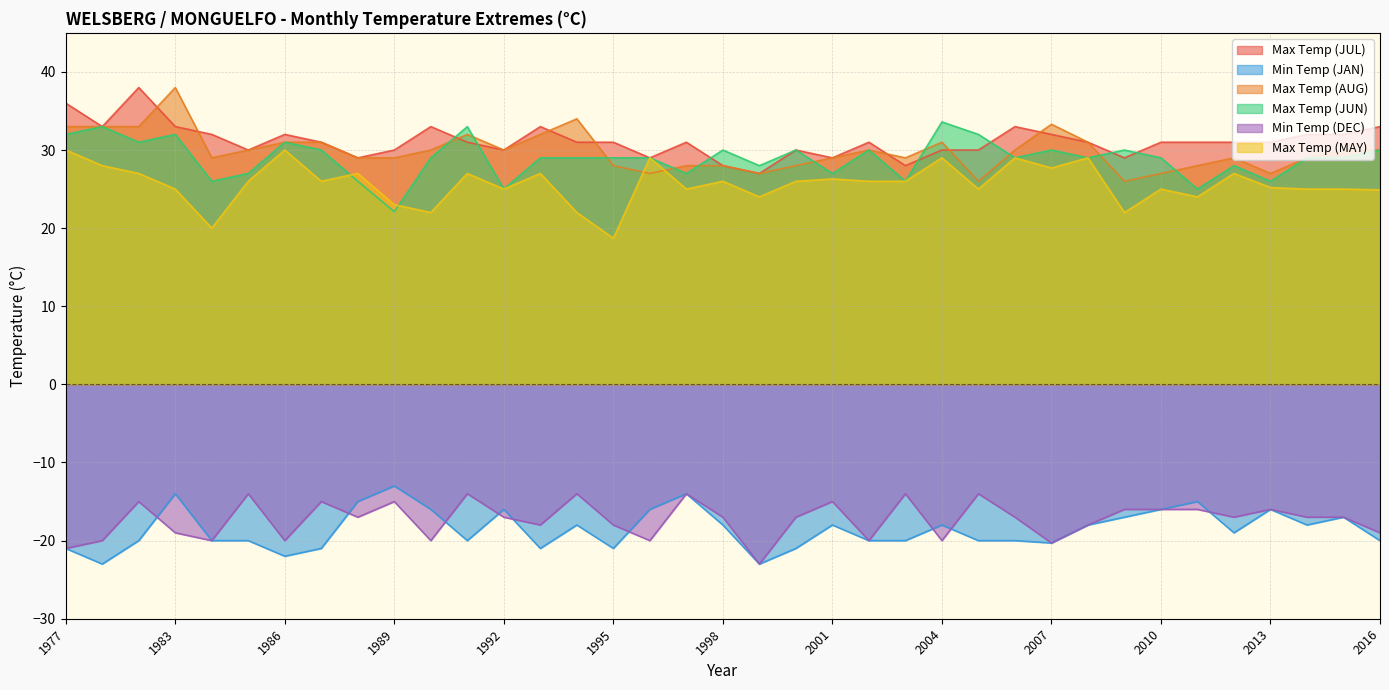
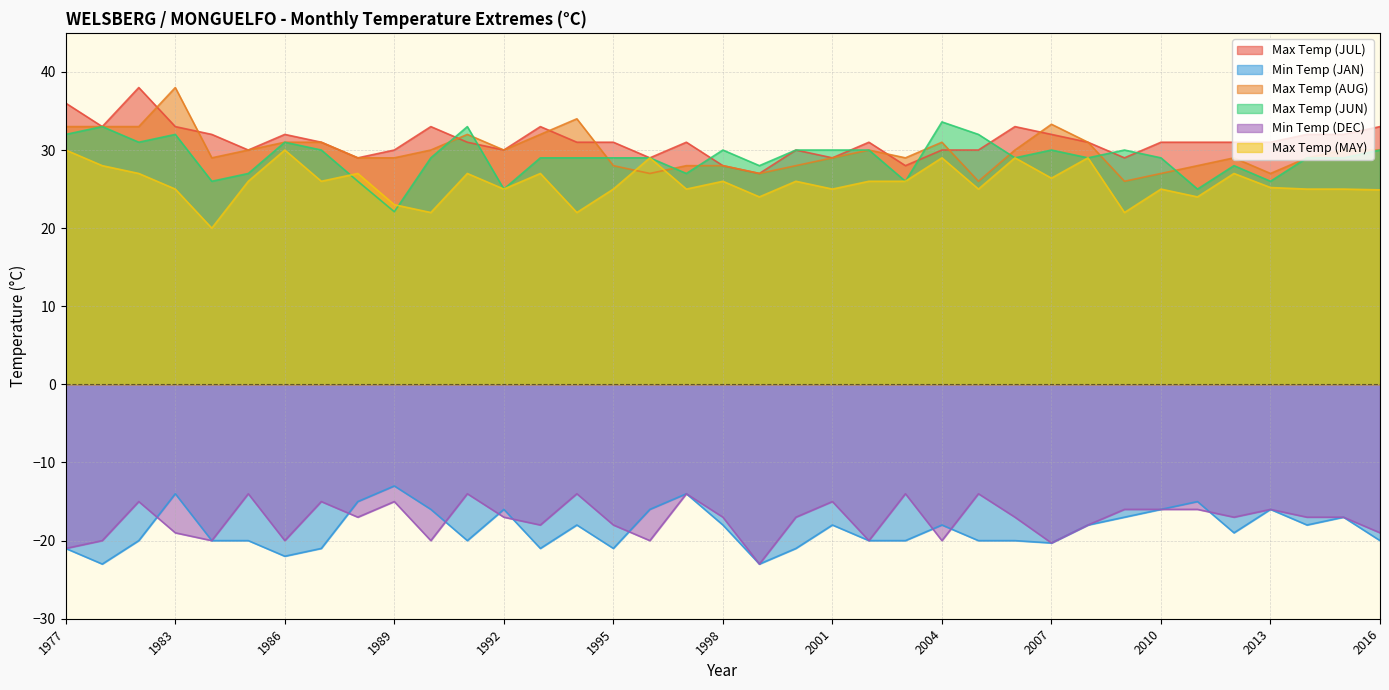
  {
    "Max Temp (JUN)": {
      "1977": 32,
      "1983": 32,
      "1989": 22,
      "1995": 29,
      "1998": 30,
-     "2001": 27,
+     "2001": 30,
      "2004": 34,
      "2007": 30,
      "2010": 29,
      "2013": 26
    },
    "Max Temp (MAY)": {
      "1977": 30,
      "1983": 25,
      "1986": 30,
      "1989": 23,
-     "1995": 19,
+     "1995": 25,
      "1998": 26,
-     "2001": 26,
+     "2001": 25,
      "2004": 29,
-     "2007": 28,
+     "2007": 26,
      "2010": 25,
      "2013": 25,
      "2016": 25
    }
  }
